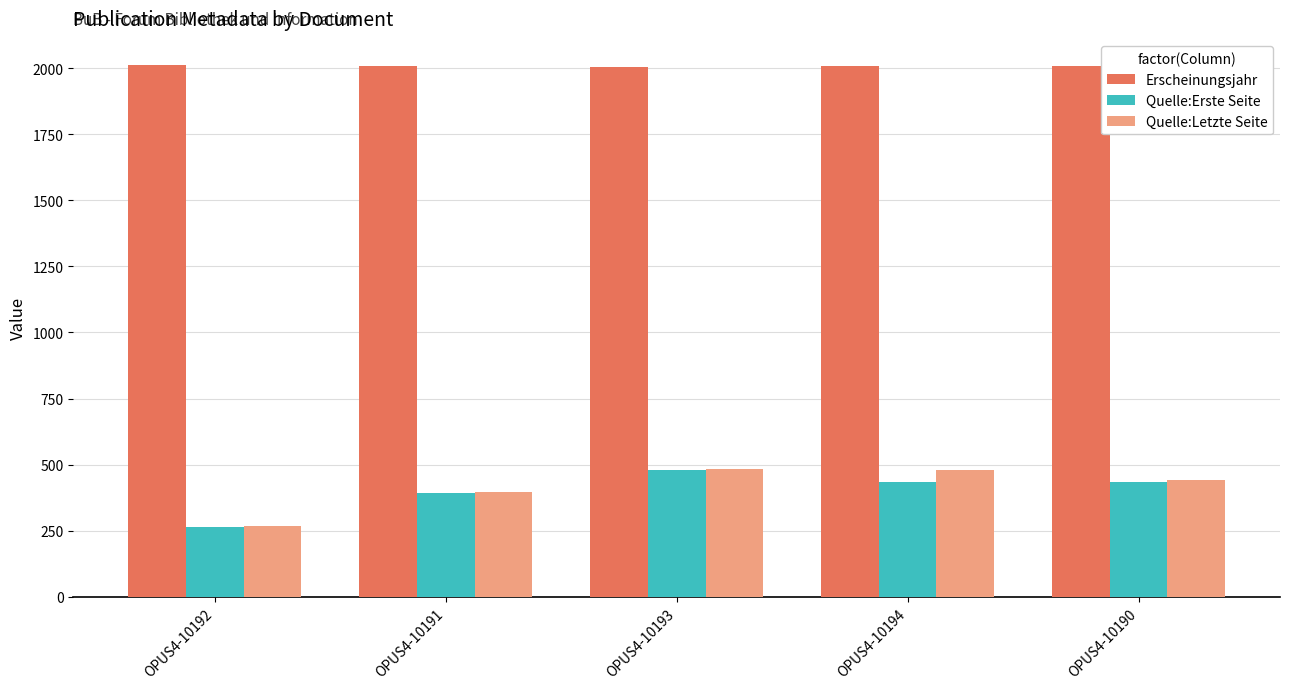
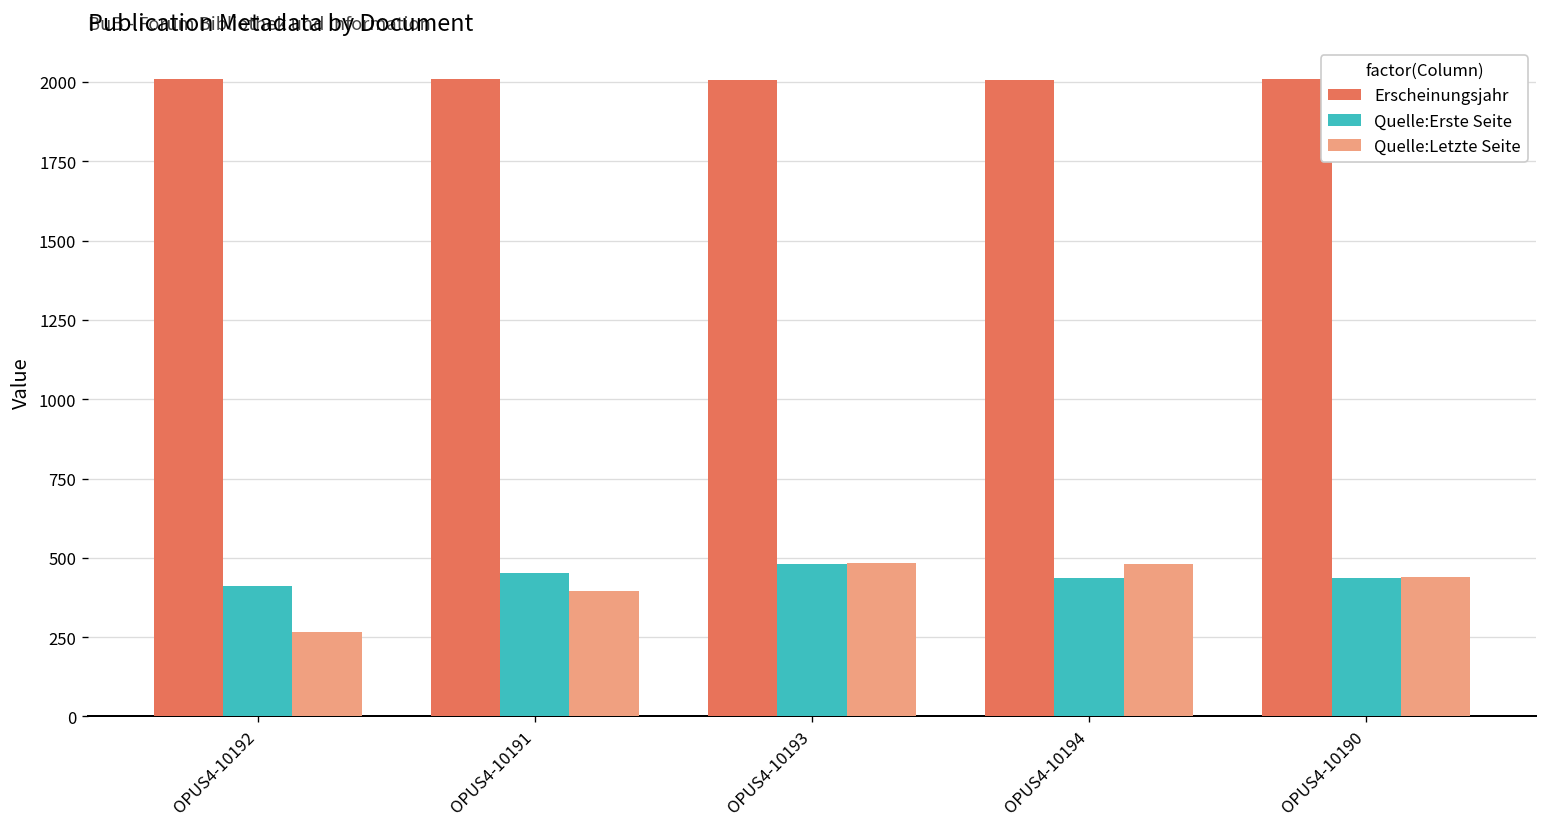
  {
    "Quelle:Erste Seite": {
-     "OPUS4-10192": 260,
-     "OPUS4-10191": 390,
+     "OPUS4-10192": 410,
+     "OPUS4-10191": 450,
      "OPUS4-10193": 480,
      "OPUS4-10194": 440,
      "OPUS4-10190": 440
    }
  }
